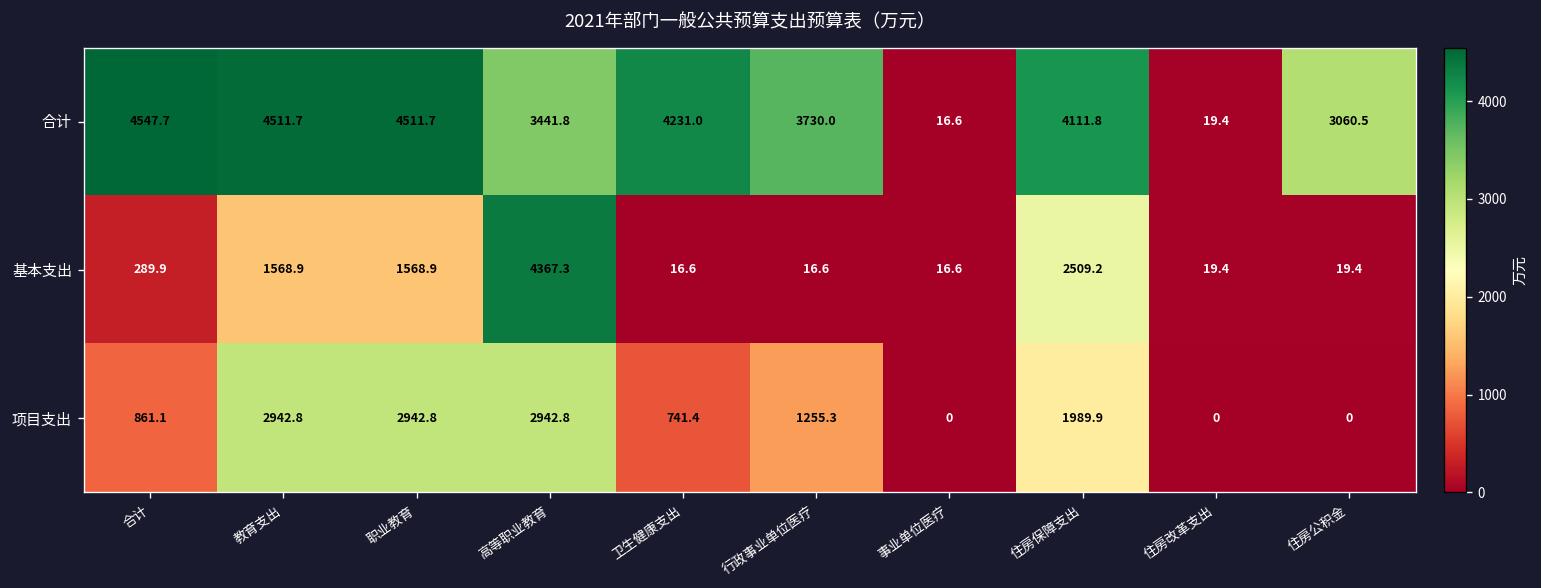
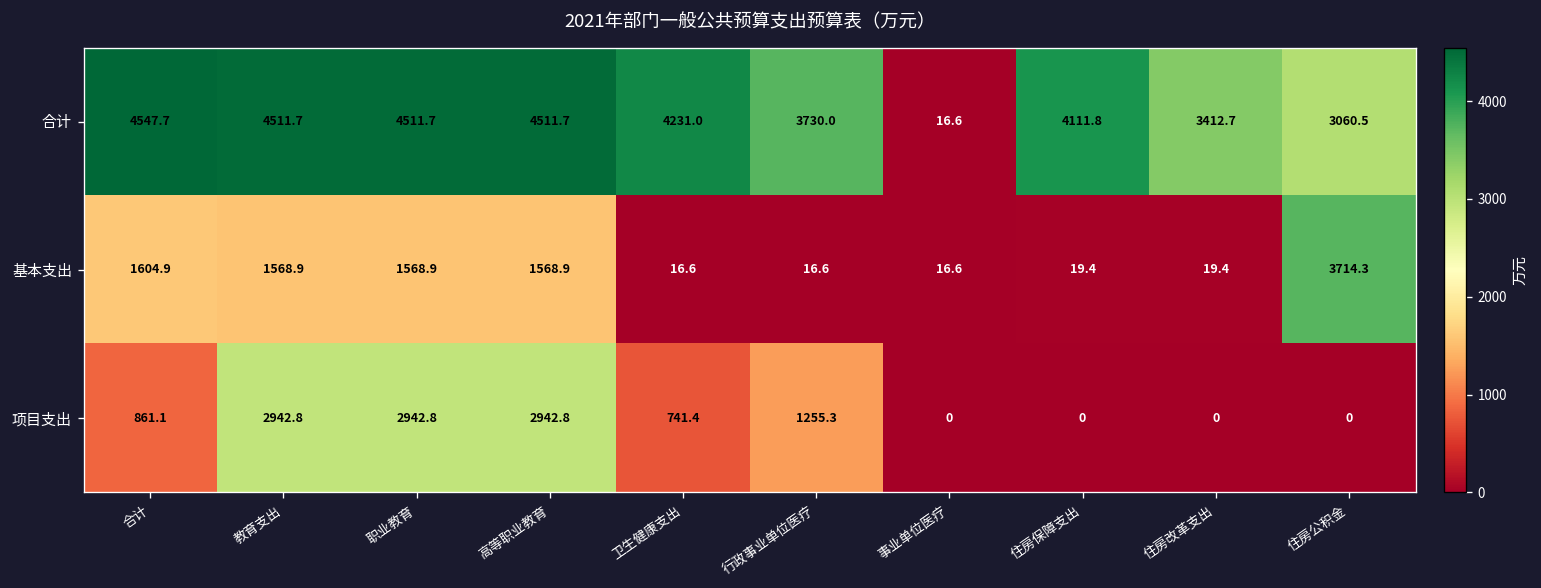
  {
    "合计": {
      "合计": 4547.7,
      "教育支出": 4511.7,
      "职业教育": 4511.7,
-     "高等职业教育": 3441.8,
+     "高等职业教育": 4511.7,
      "卫生健康支出": 4231.0,
      "行政事业单位医疗": 3730.0,
      "事业单位医疗": 16.6,
      "住房保障支出": 4111.8,
-     "住房改革支出": 19.4,
+     "住房改革支出": 3412.7,
      "住房公积金": 3060.5
    },
    "基本支出": {
-     "合计": 289.9,
+     "合计": 1604.9,
      "教育支出": 1568.9,
      "职业教育": 1568.9,
-     "高等职业教育": 4367.3,
+     "高等职业教育": 1568.9,
      "卫生健康支出": 16.6,
      "行政事业单位医疗": 16.6,
      "事业单位医疗": 16.6,
-     "住房保障支出": 2509.2,
+     "住房保障支出": 19.4,
      "住房改革支出": 19.4,
-     "住房公积金": 19.4
+     "住房公积金": 3714.3
    },
    "项目支出": {
      "合计": 861.1,
      "教育支出": 2942.8,
      "职业教育": 2942.8,
      "高等职业教育": 2942.8,
      "卫生健康支出": 741.4,
      "行政事业单位医疗": 1255.3,
      "事业单位医疗": 0,
-     "住房保障支出": 1989.9,
+     "住房保障支出": 0,
      "住房改革支出": 0,
      "住房公积金": 0
    }
  }
